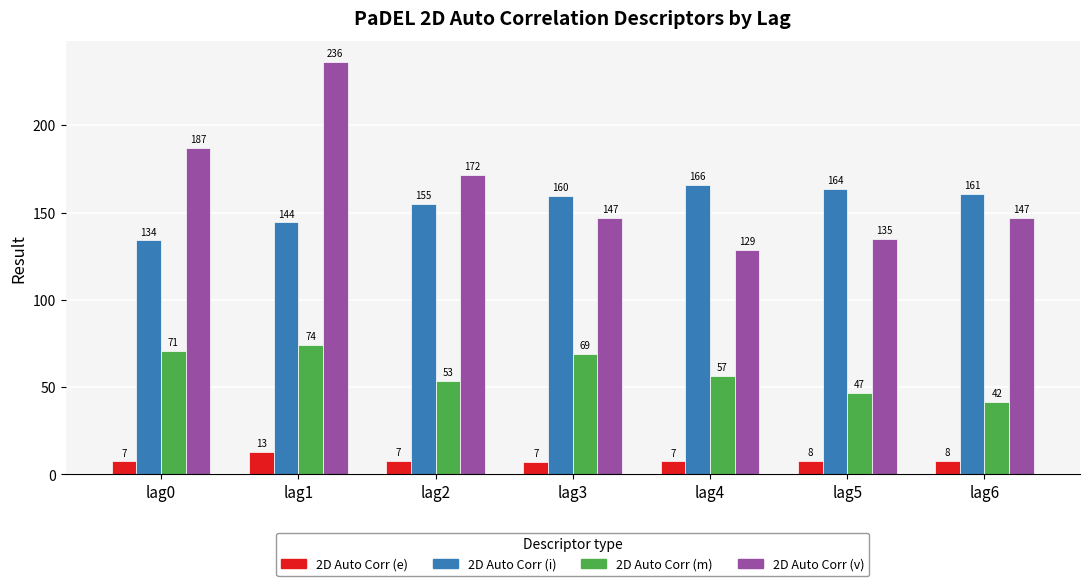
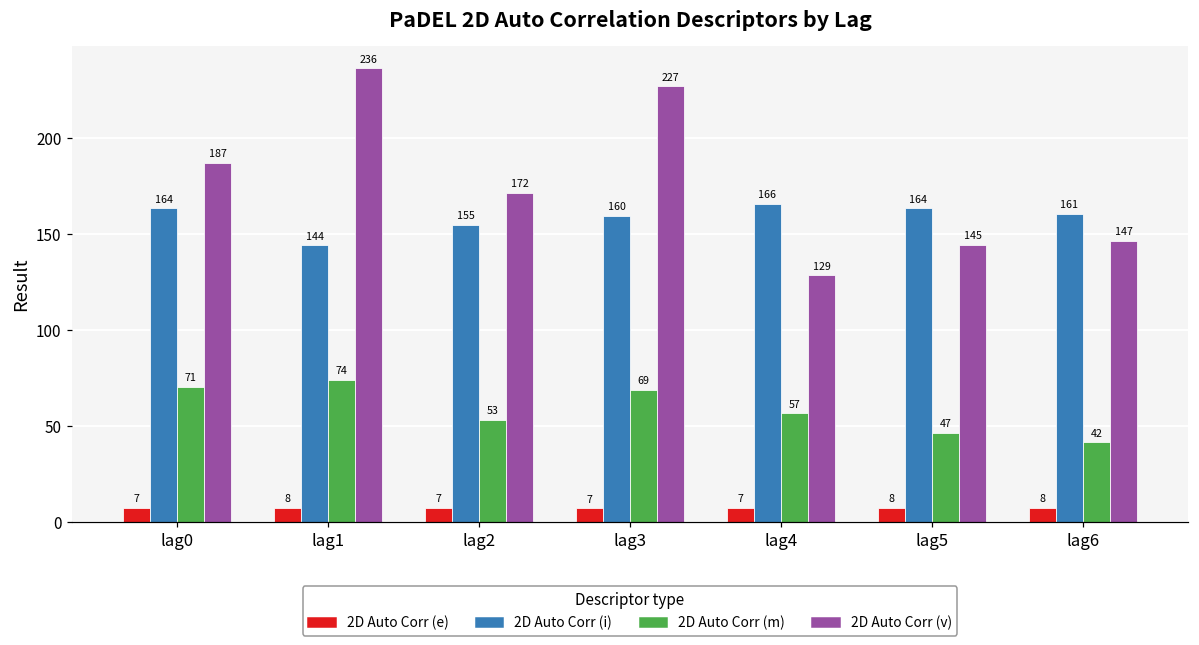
  {
    "2D Auto Corr (e)": {
      "lag0": 7,
-     "lag1": 13,
+     "lag1": 8,
      "lag2": 7,
      "lag3": 7,
      "lag4": 7,
      "lag5": 8,
      "lag6": 8
    },
    "2D Auto Corr (i)": {
-     "lag0": 134,
+     "lag0": 164,
      "lag1": 144,
      "lag2": 155,
      "lag3": 160,
      "lag4": 166,
      "lag5": 164,
      "lag6": 161
    },
    "2D Auto Corr (m)": {
      "lag0": 71,
      "lag1": 74,
      "lag2": 53,
      "lag3": 69,
      "lag4": 57,
      "lag5": 47,
      "lag6": 42
    },
    "2D Auto Corr (v)": {
      "lag0": 187,
      "lag1": 236,
      "lag2": 172,
-     "lag3": 147,
+     "lag3": 227,
      "lag4": 129,
-     "lag5": 135,
+     "lag5": 145,
      "lag6": 147
    }
  }
